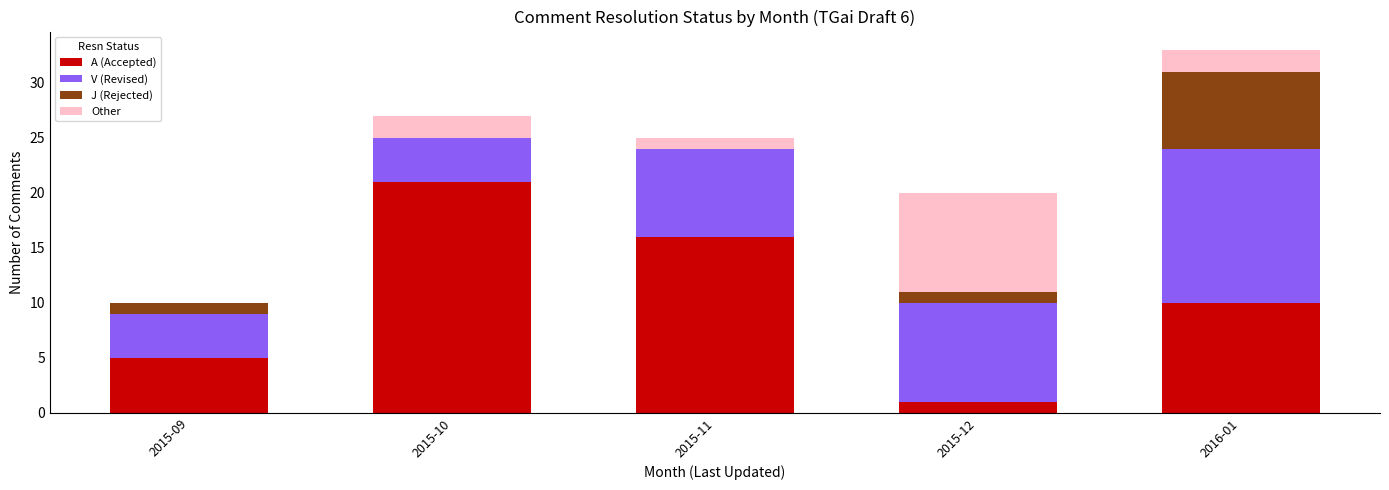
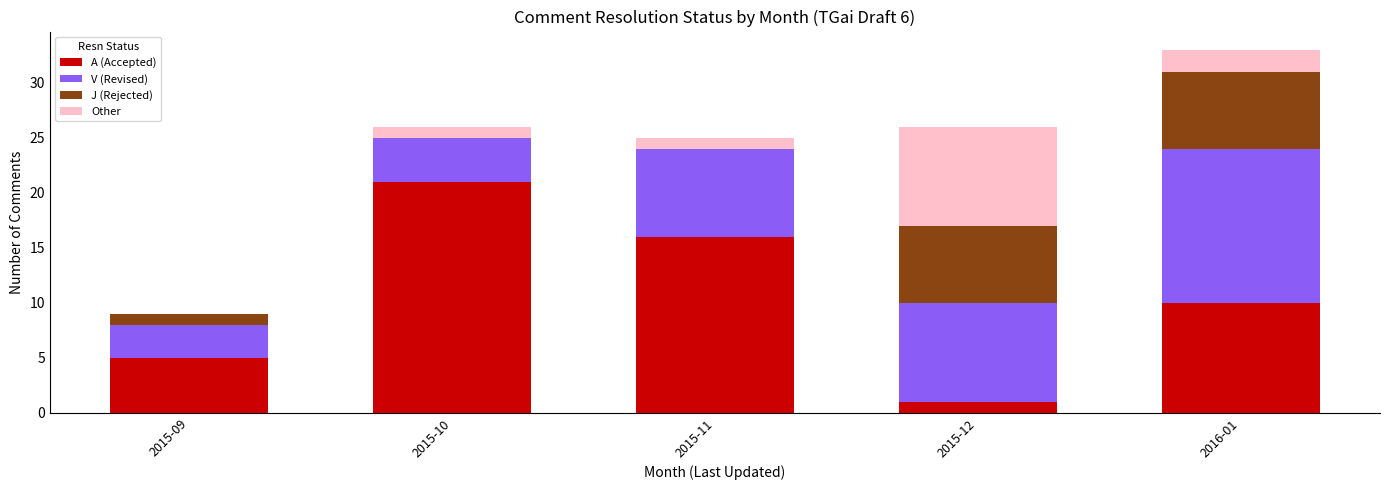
  {
    "A (Accepted)": {
      "2015-09": 5,
      "2015-10": 21,
      "2015-11": 16,
      "2015-12": 1,
      "2016-01": 10
    },
    "V (Revised)": {
-     "2015-09": 4,
+     "2015-09": 3,
      "2015-10": 4,
      "2015-11": 8,
      "2015-12": 9,
      "2016-01": 14
    },
    "J (Rejected)": {
      "2015-09": 1,
      "2015-10": 0,
      "2015-11": 0,
-     "2015-12": 1,
+     "2015-12": 7,
      "2016-01": 7
    },
    "Other": {
      "2015-09": 0,
-     "2015-10": 2,
+     "2015-10": 1,
      "2015-11": 1,
      "2015-12": 9,
      "2016-01": 2
    }
  }
